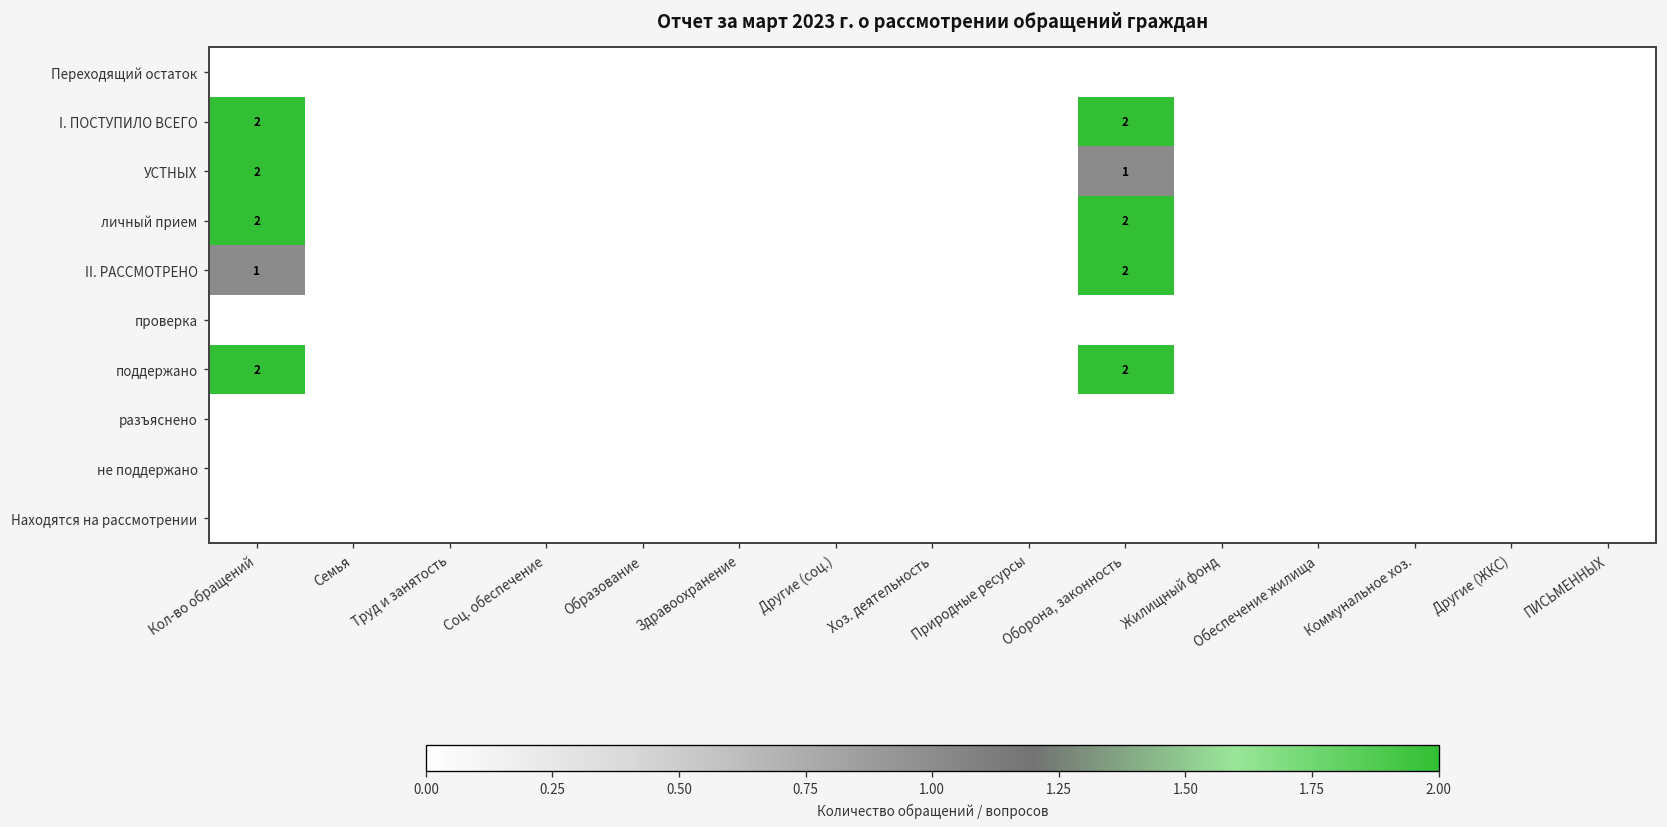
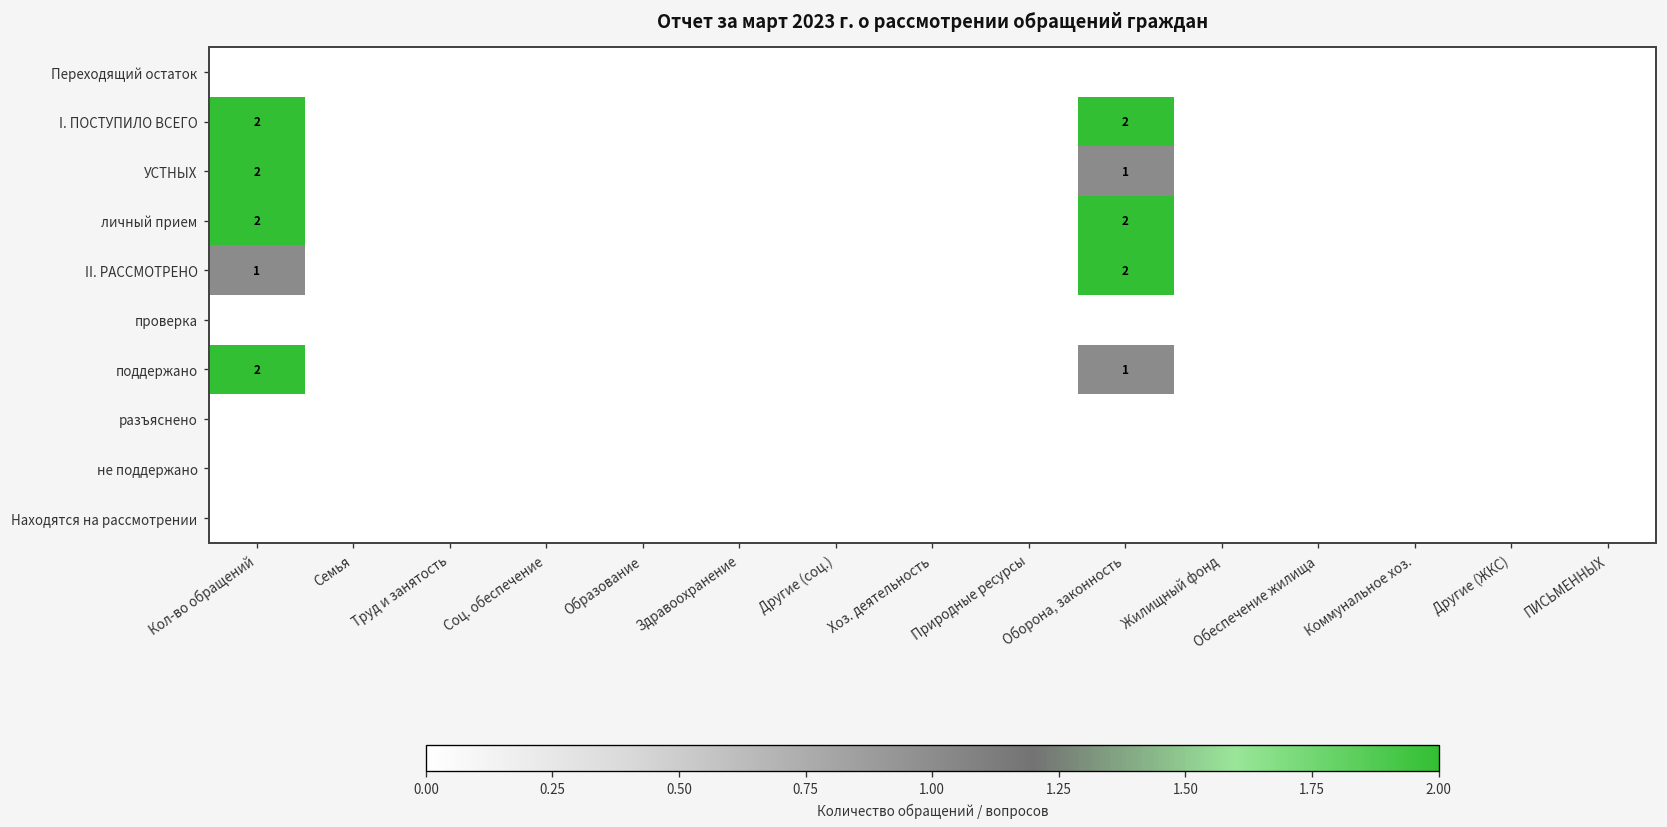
  {
    "I. ПОСТУПИЛО ВСЕГО": {
      "Кол-во обращений": 2,
      "Оборона, законность": 2
    },
    "УСТНЫХ": {
      "Кол-во обращений": 2,
      "Оборона, законность": 1
    },
    "личный прием": {
      "Кол-во обращений": 2,
      "Оборона, законность": 2
    },
    "II. РАССМОТРЕНО": {
      "Кол-во обращений": 1,
      "Оборона, законность": 2
    },
    "поддержано": {
      "Кол-во обращений": 2,
-     "Оборона, законность": 2
+     "Оборона, законность": 1
    }
  }
